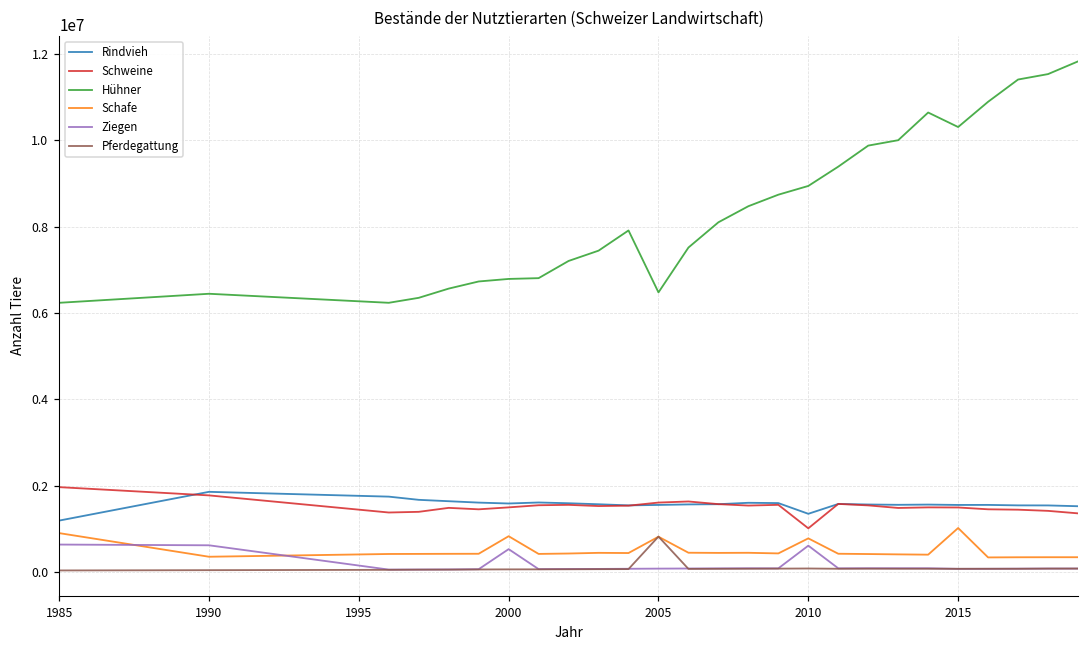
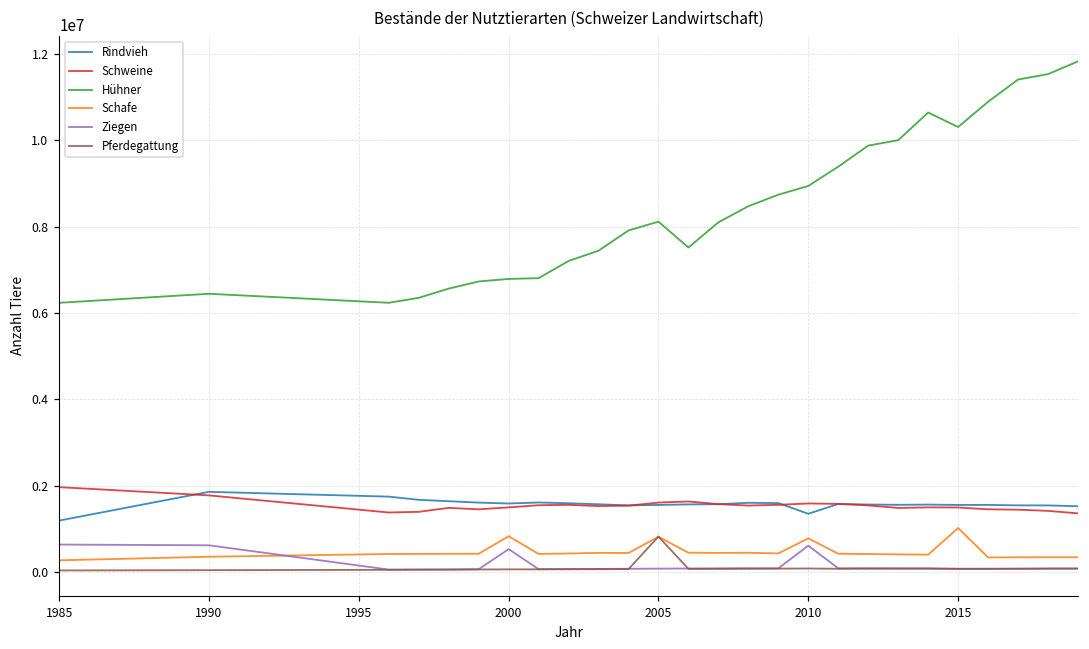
  {
    "Rindvieh": {
      "1985": 1200000,
      "1990": 1900000,
      "2000": 1600000,
      "2010": 1300000
    },
    "Schweine": {
      "1985": 2000000,
      "1990": 1800000,
      "2000": 1500000,
-     "2010": 1000000
+     "2010": 1600000
    },
    "Hühner": {
      "1985": 6200000,
      "1990": 6400000,
      "2000": 6800000,
-     "2005": 6500000,
+     "2005": 8100000,
      "2010": 8900000,
      "2015": 10300000
    },
    "Schafe": {
-     "1985": 900000,
+     "1985": 300000,
      "1990": 400000,
      "2000": 800000,
      "2010": 800000,
      "2015": 1000000
    },
    "Ziegen": {
      "1985": 600000,
      "1990": 600000,
      "2000": 500000,
      "2005": 100000,
      "2010": 600000
    },
    "Pferdegattung": {
      "1985": 0,
      "1990": 0,
      "2000": 100000,
      "2010": 100000
    }
  }
